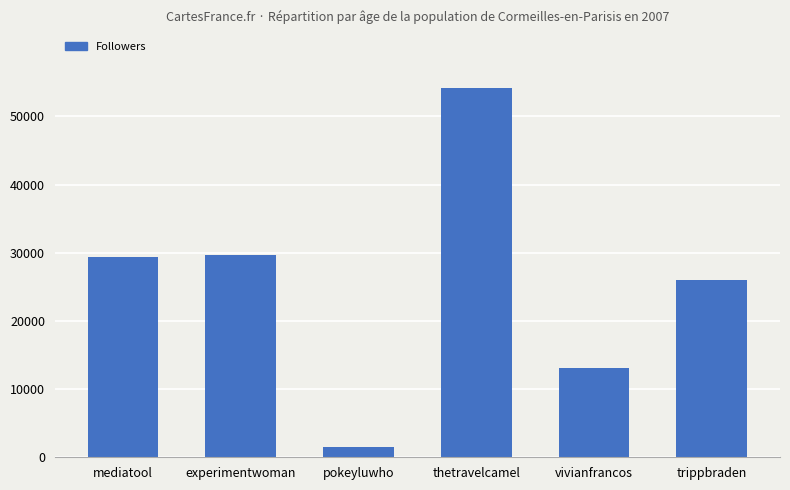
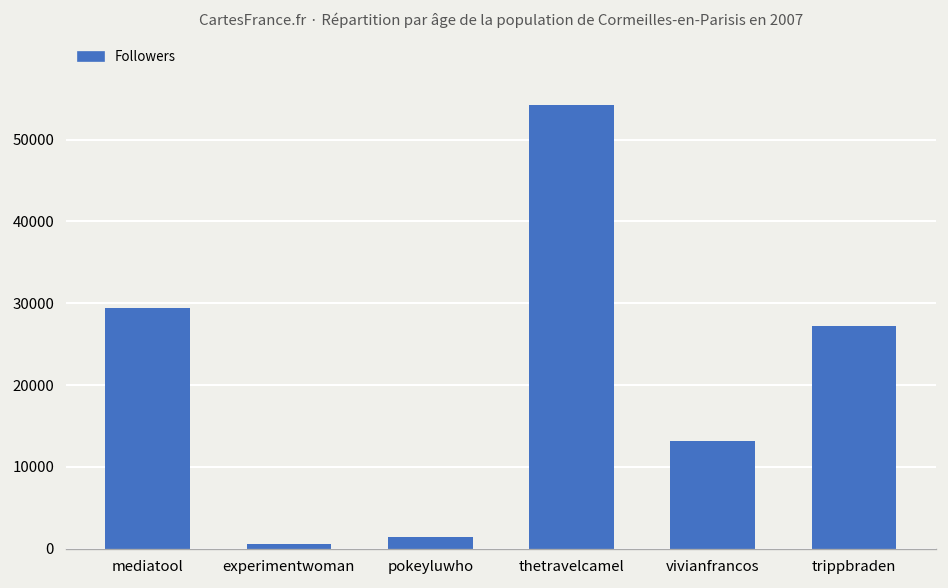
  {
    "mediatool": 29000,
-   "experimentwoman": 30000,
+   "experimentwoman": 1000,
    "pokeyluwho": 1000,
    "thetravelcamel": 54000,
    "vivianfrancos": 13000,
-   "trippbraden": 26000
+   "trippbraden": 27000
  }
